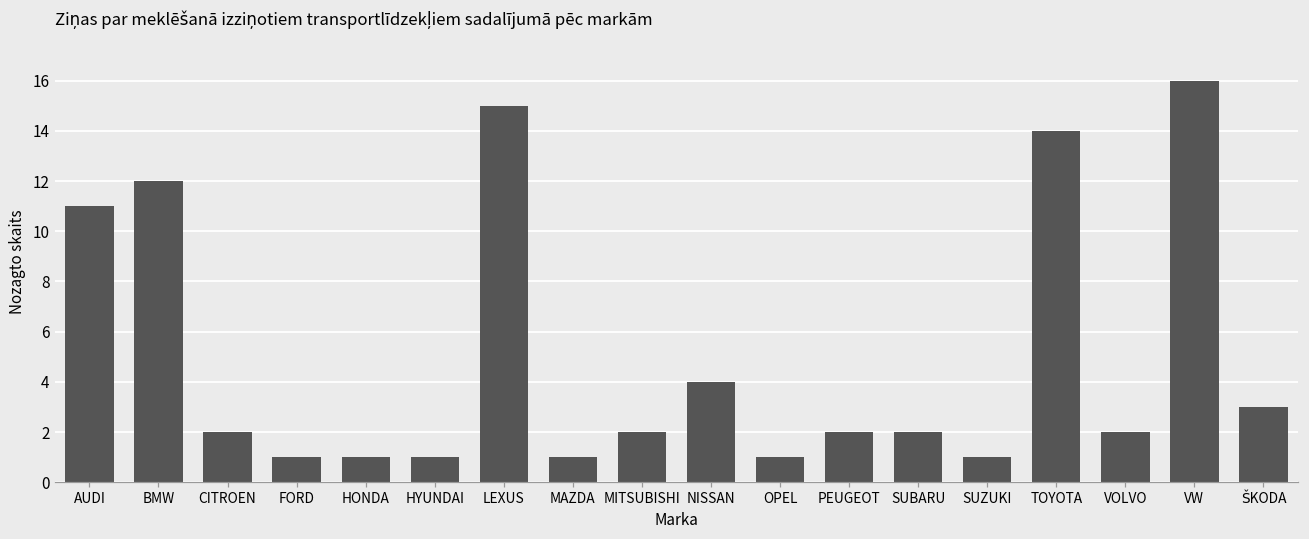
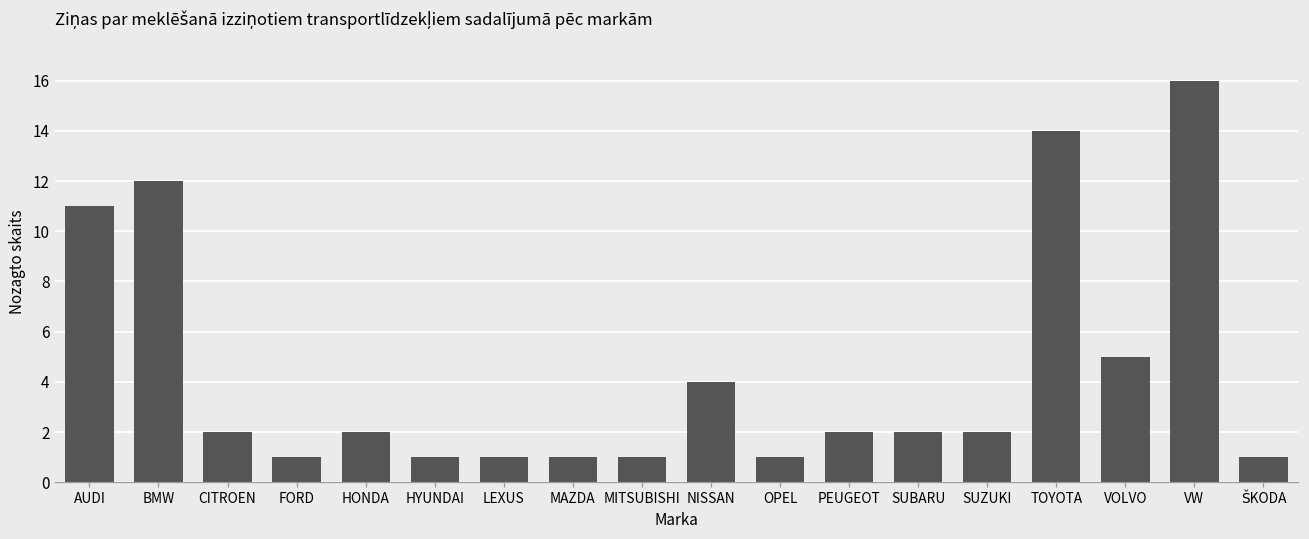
  {
    "AUDI": 11,
    "BMW": 12,
    "CITROEN": 2,
    "FORD": 1,
-   "HONDA": 1,
+   "HONDA": 2,
    "HYUNDAI": 1,
-   "LEXUS": 15,
+   "LEXUS": 1,
    "MAZDA": 1,
-   "MITSUBISHI": 2,
+   "MITSUBISHI": 1,
    "NISSAN": 4,
    "OPEL": 1,
    "PEUGEOT": 2,
    "SUBARU": 2,
-   "SUZUKI": 1,
+   "SUZUKI": 2,
    "TOYOTA": 14,
-   "VOLVO": 2,
+   "VOLVO": 5,
    "VW": 16,
-   "ŠKODA": 3
+   "ŠKODA": 1
  }
